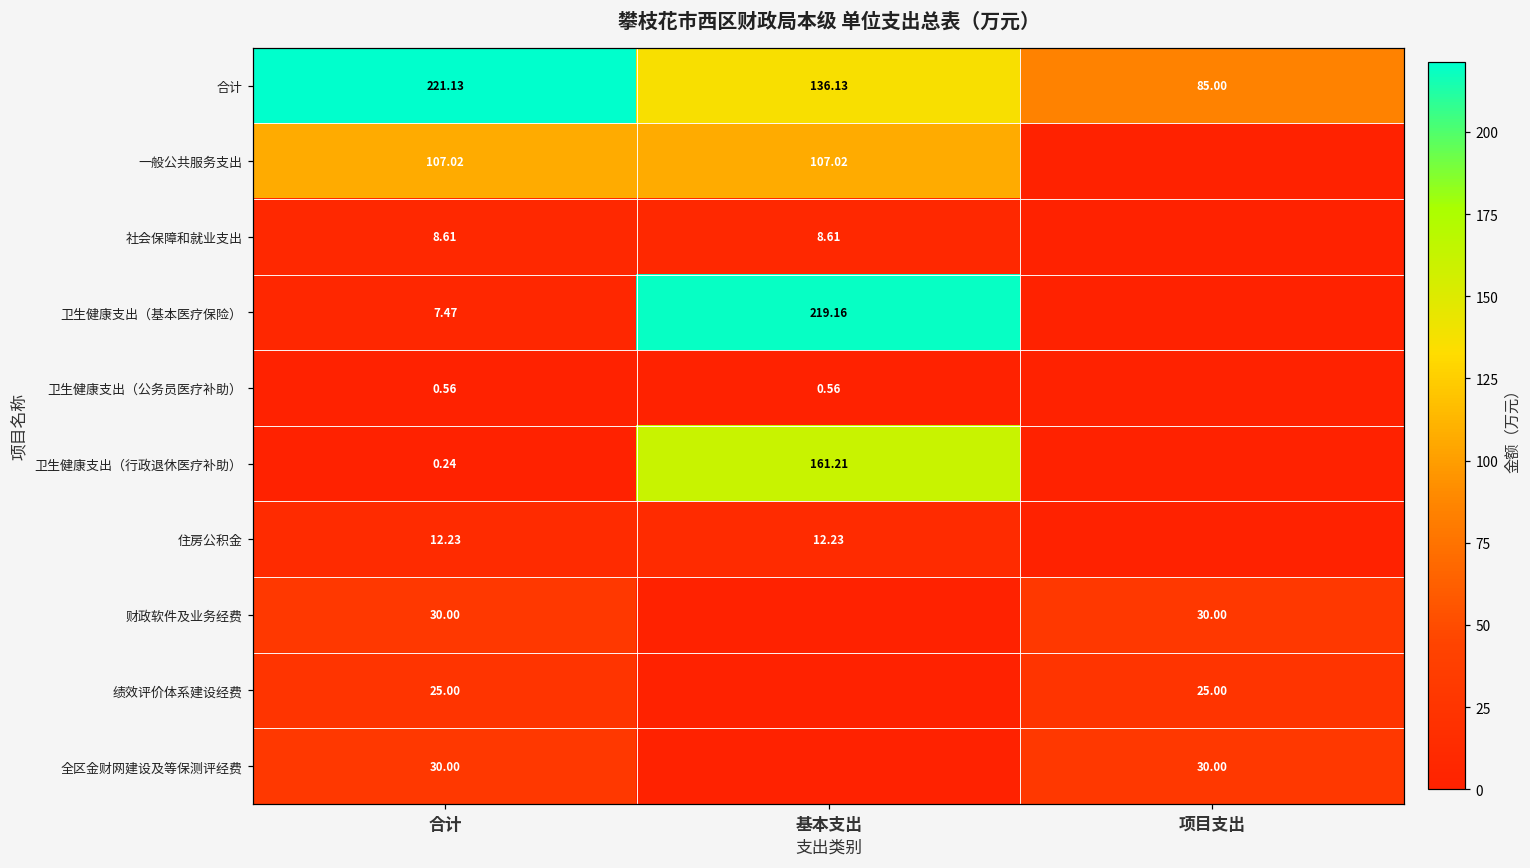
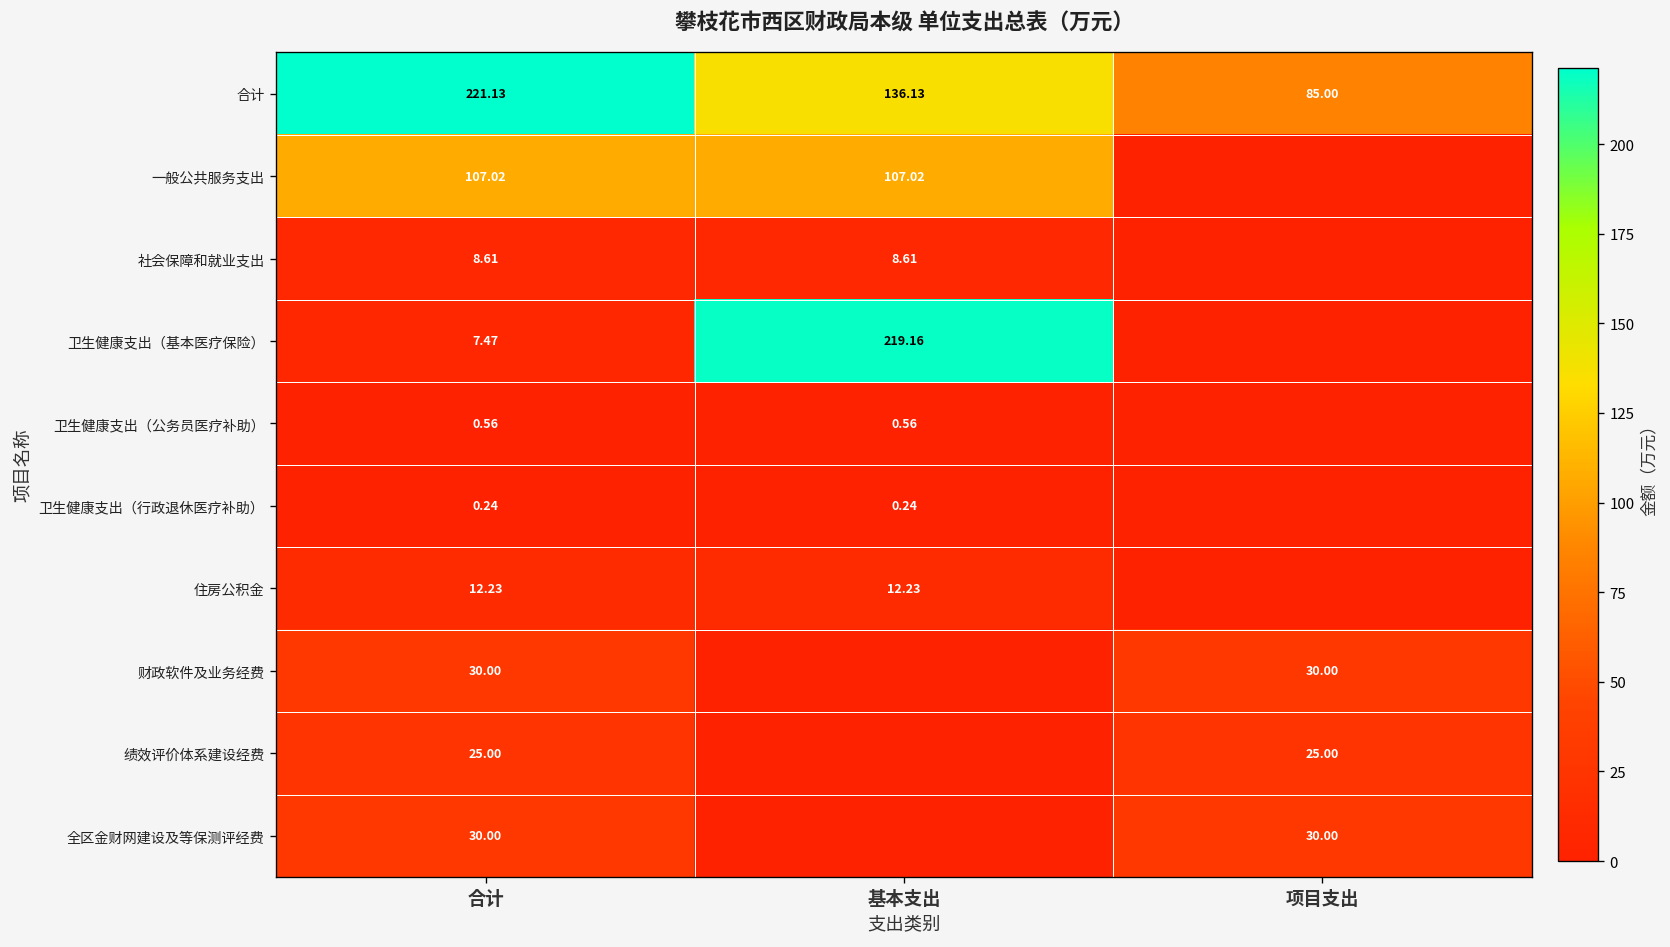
  {
    "合计": {
      "合计": 221.13,
      "基本支出": 136.13,
      "项目支出": 85.00
    },
    "一般公共服务支出": {
      "合计": 107.02,
      "基本支出": 107.02
    },
    "社会保障和就业支出": {
      "合计": 8.61,
      "基本支出": 8.61
    },
    "卫生健康支出（基本医疗保险）": {
      "合计": 7.47,
      "基本支出": 219.16
    },
    "卫生健康支出（公务员医疗补助）": {
      "合计": 0.56,
      "基本支出": 0.56
    },
    "卫生健康支出（行政退休医疗补助）": {
      "合计": 0.24,
-     "基本支出": 161.21
+     "基本支出": 0.24
    },
    "住房公积金": {
      "合计": 12.23,
      "基本支出": 12.23
    },
    "财政软件及业务经费": {
      "合计": 30.00,
      "项目支出": 30.00
    },
    "绩效评价体系建设经费": {
      "合计": 25.00,
      "项目支出": 25.00
    },
    "全区金财网建设及等保测评经费": {
      "合计": 30.00,
      "项目支出": 30.00
    }
  }
